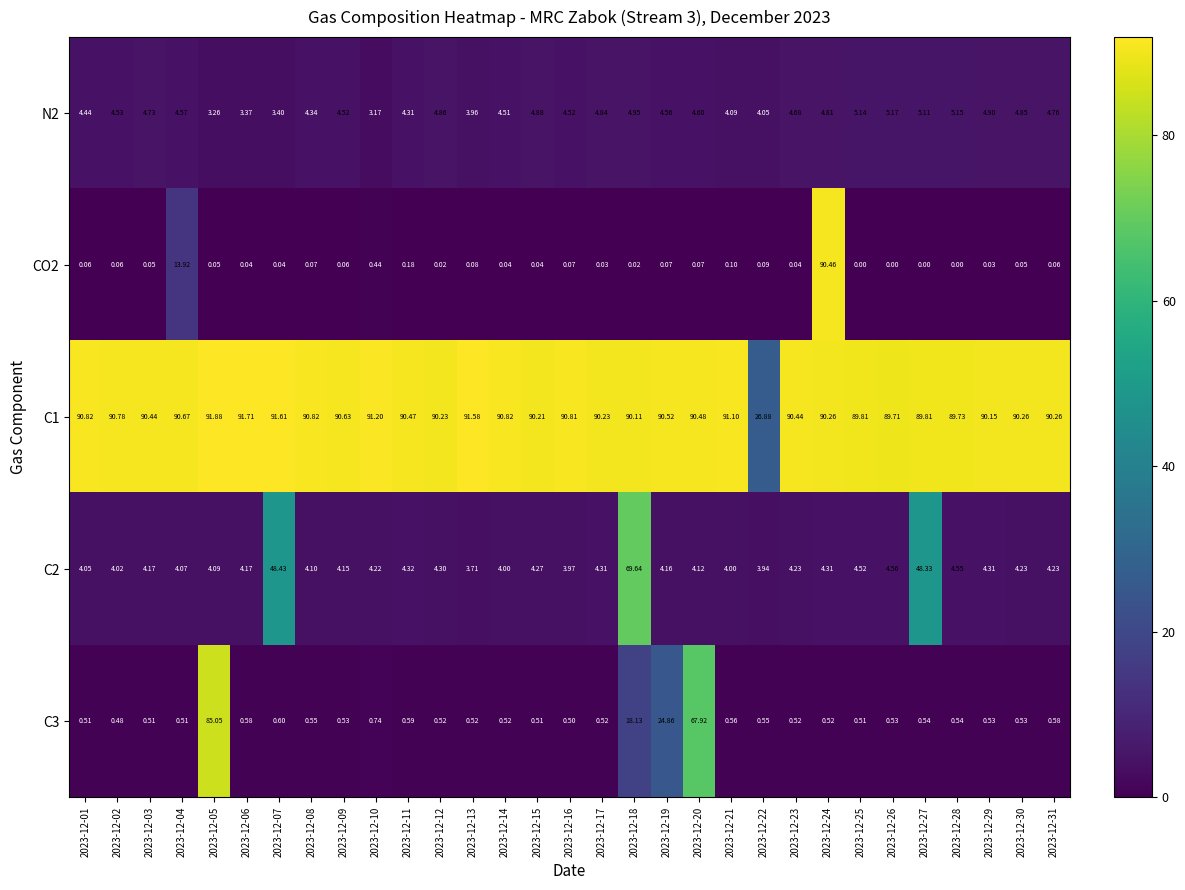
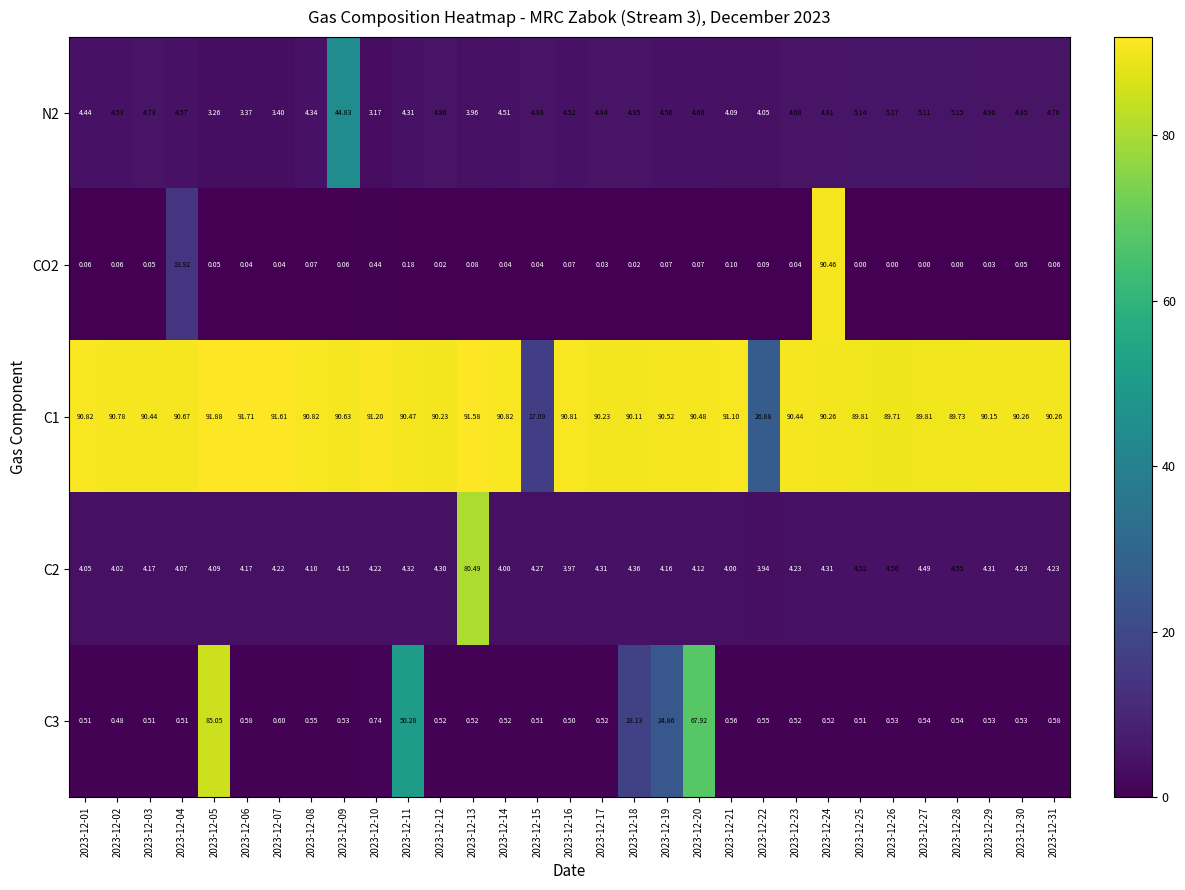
  {
    "N2": {
      "2023-12-01": 4.44,
      "2023-12-02": 4.53,
      "2023-12-03": 4.73,
      "2023-12-04": 4.57,
      "2023-12-05": 3.26,
      "2023-12-06": 3.37,
      "2023-12-07": 3.40,
      "2023-12-08": 4.34,
-     "2023-12-09": 4.52,
+     "2023-12-09": 44.83,
      "2023-12-10": 3.17,
      "2023-12-11": 4.31,
      "2023-12-12": 4.86,
      "2023-12-13": 3.96,
      "2023-12-14": 4.51,
      "2023-12-15": 4.88,
      "2023-12-16": 4.52,
      "2023-12-17": 4.84,
      "2023-12-18": 4.95,
      "2023-12-19": 4.56,
      "2023-12-20": 4.60,
      "2023-12-21": 4.09,
      "2023-12-22": 4.05,
      "2023-12-23": 4.68,
      "2023-12-24": 4.81,
      "2023-12-25": 5.14,
      "2023-12-26": 5.17,
      "2023-12-27": 5.11,
      "2023-12-28": 5.15,
      "2023-12-29": 4.90,
      "2023-12-30": 4.85,
      "2023-12-31": 4.76
    },
    "CO2": {
      "2023-12-01": 0.06,
      "2023-12-02": 0.06,
      "2023-12-03": 0.05,
      "2023-12-04": 13.92,
      "2023-12-05": 0.05,
      "2023-12-06": 0.04,
      "2023-12-07": 0.04,
      "2023-12-08": 0.07,
      "2023-12-09": 0.06,
      "2023-12-10": 0.44,
      "2023-12-11": 0.18,
      "2023-12-12": 0.02,
      "2023-12-13": 0.08,
      "2023-12-14": 0.04,
      "2023-12-15": 0.04,
      "2023-12-16": 0.07,
      "2023-12-17": 0.03,
      "2023-12-18": 0.02,
      "2023-12-19": 0.07,
      "2023-12-20": 0.07,
      "2023-12-21": 0.10,
      "2023-12-22": 0.09,
      "2023-12-23": 0.04,
      "2023-12-24": 90.46,
      "2023-12-25": 0.00,
      "2023-12-26": 0.00,
      "2023-12-27": 0.00,
      "2023-12-28": 0.00,
      "2023-12-29": 0.03,
      "2023-12-30": 0.05,
      "2023-12-31": 0.06
    },
    "C1": {
      "2023-12-01": 90.82,
      "2023-12-02": 90.78,
      "2023-12-03": 90.44,
      "2023-12-04": 90.67,
      "2023-12-05": 91.88,
      "2023-12-06": 91.71,
      "2023-12-07": 91.61,
      "2023-12-08": 90.82,
      "2023-12-09": 90.63,
      "2023-12-10": 91.20,
      "2023-12-11": 90.47,
      "2023-12-12": 90.23,
      "2023-12-13": 91.58,
      "2023-12-14": 90.82,
-     "2023-12-15": 90.21,
+     "2023-12-15": 17.09,
      "2023-12-16": 90.81,
      "2023-12-17": 90.23,
      "2023-12-18": 90.11,
      "2023-12-19": 90.52,
      "2023-12-20": 90.48,
      "2023-12-21": 91.10,
      "2023-12-22": 26.88,
      "2023-12-23": 90.44,
      "2023-12-24": 90.26,
      "2023-12-25": 89.81,
      "2023-12-26": 89.71,
      "2023-12-27": 89.81,
      "2023-12-28": 89.73,
      "2023-12-29": 90.15,
      "2023-12-30": 90.26,
      "2023-12-31": 90.26
    },
    "C2": {
      "2023-12-01": 4.05,
      "2023-12-02": 4.02,
      "2023-12-03": 4.17,
      "2023-12-04": 4.07,
      "2023-12-05": 4.09,
      "2023-12-06": 4.17,
-     "2023-12-07": 48.43,
+     "2023-12-07": 4.22,
      "2023-12-08": 4.10,
      "2023-12-09": 4.15,
      "2023-12-10": 4.22,
      "2023-12-11": 4.32,
      "2023-12-12": 4.30,
-     "2023-12-13": 3.71,
+     "2023-12-13": 80.49,
      "2023-12-14": 4.00,
      "2023-12-15": 4.27,
      "2023-12-16": 3.97,
      "2023-12-17": 4.31,
-     "2023-12-18": 69.64,
+     "2023-12-18": 4.36,
      "2023-12-19": 4.16,
      "2023-12-20": 4.12,
      "2023-12-21": 4.00,
      "2023-12-22": 3.94,
      "2023-12-23": 4.23,
      "2023-12-24": 4.31,
      "2023-12-25": 4.52,
      "2023-12-26": 4.56,
-     "2023-12-27": 48.33,
+     "2023-12-27": 4.49,
      "2023-12-28": 4.55,
      "2023-12-29": 4.31,
      "2023-12-30": 4.23,
      "2023-12-31": 4.23
    },
    "C3": {
      "2023-12-01": 0.51,
      "2023-12-02": 0.48,
      "2023-12-03": 0.51,
      "2023-12-04": 0.51,
      "2023-12-05": 85.05,
      "2023-12-06": 0.58,
      "2023-12-07": 0.60,
      "2023-12-08": 0.55,
      "2023-12-09": 0.53,
      "2023-12-10": 0.74,
-     "2023-12-11": 0.59,
+     "2023-12-11": 50.28,
      "2023-12-12": 0.52,
      "2023-12-13": 0.52,
      "2023-12-14": 0.52,
      "2023-12-15": 0.51,
      "2023-12-16": 0.50,
      "2023-12-17": 0.52,
      "2023-12-18": 18.13,
      "2023-12-19": 24.86,
      "2023-12-20": 67.92,
      "2023-12-21": 0.56,
      "2023-12-22": 0.55,
      "2023-12-23": 0.52,
      "2023-12-24": 0.52,
      "2023-12-25": 0.51,
      "2023-12-26": 0.53,
      "2023-12-27": 0.54,
      "2023-12-28": 0.54,
      "2023-12-29": 0.53,
      "2023-12-30": 0.53,
      "2023-12-31": 0.58
    }
  }
